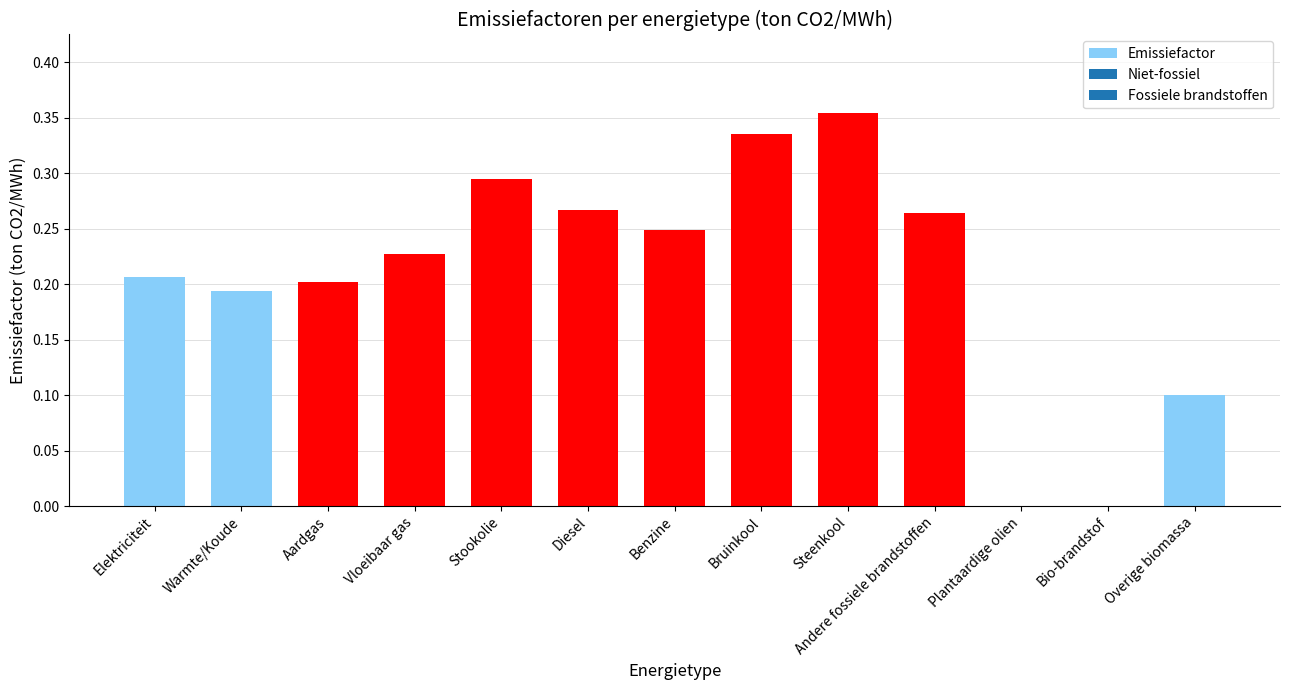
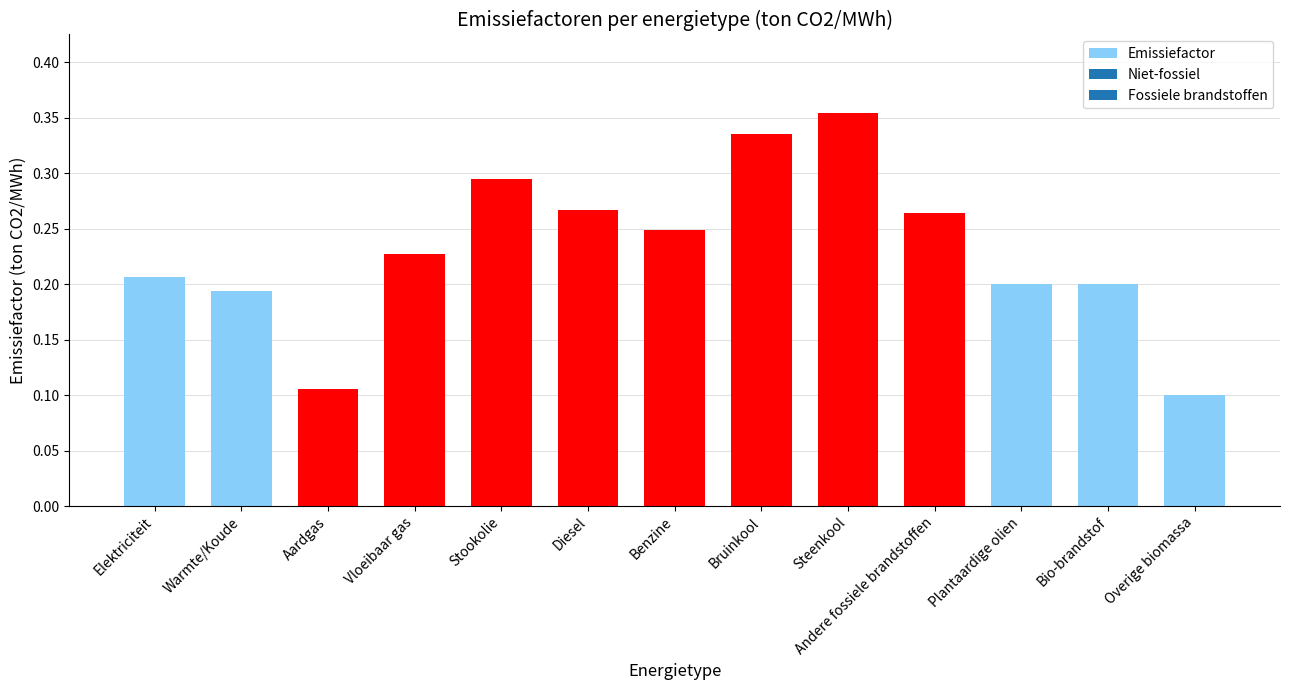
  {
    "Elektriciteit": 0.206,
    "Warmte/Koude": 0.194,
-   "Aardgas": 0.202,
+   "Aardgas": 0.105,
    "Vloeibaar gas": 0.227,
    "Stookolie": 0.295,
    "Diesel": 0.267,
    "Benzine": 0.249,
    "Bruinkool": 0.335,
    "Steenkool": 0.354,
    "Andere fossiele brandstoffen": 0.264,
-   "Plantaardige olien": 0.0,
-   "Bio-brandstof": 0.0,
+   "Plantaardige olien": 0.2,
+   "Bio-brandstof": 0.2,
    "Overige biomassa": 0.100
  }
